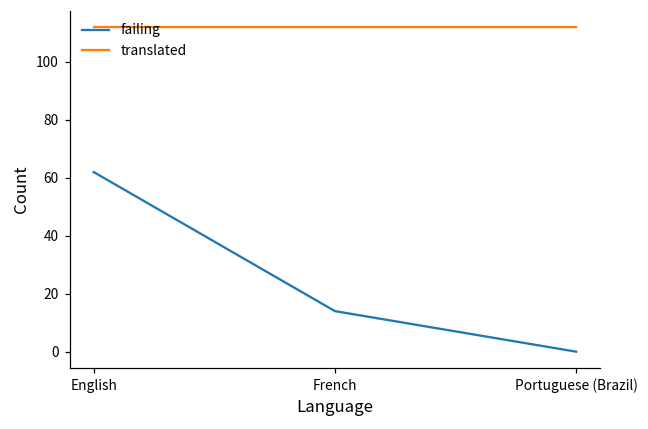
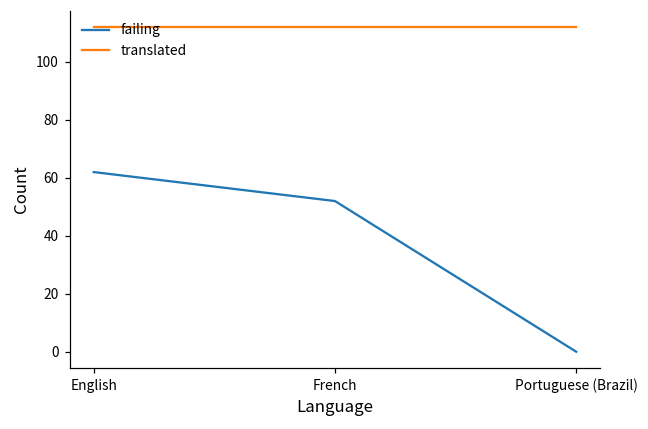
  {
    "failing": {
      "English": 62,
-     "French": 14,
+     "French": 52,
      "Portuguese (Brazil)": 0
    },
    "translated": {
      "English": 112,
      "French": 112,
      "Portuguese (Brazil)": 112
    }
  }
